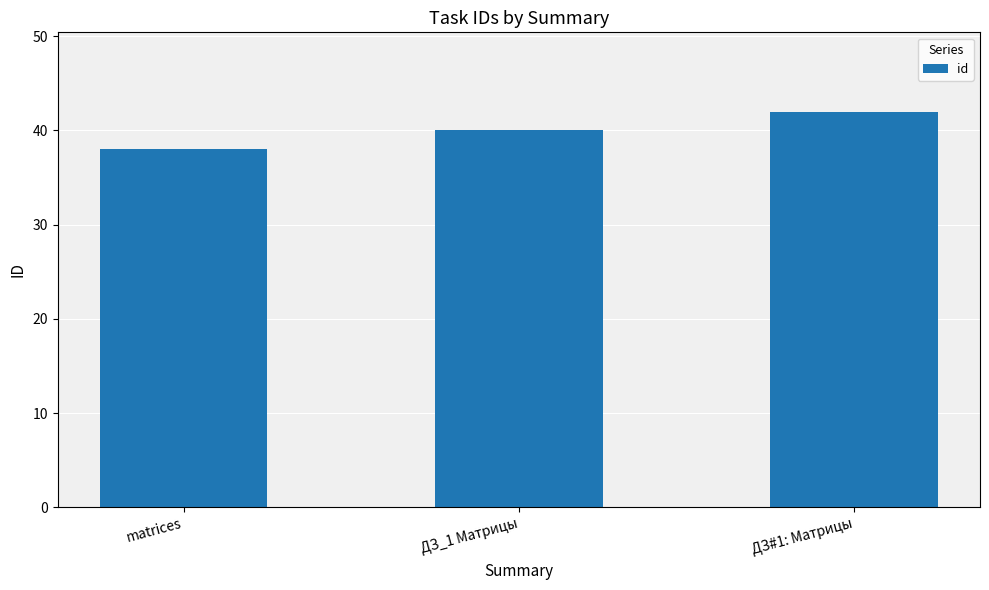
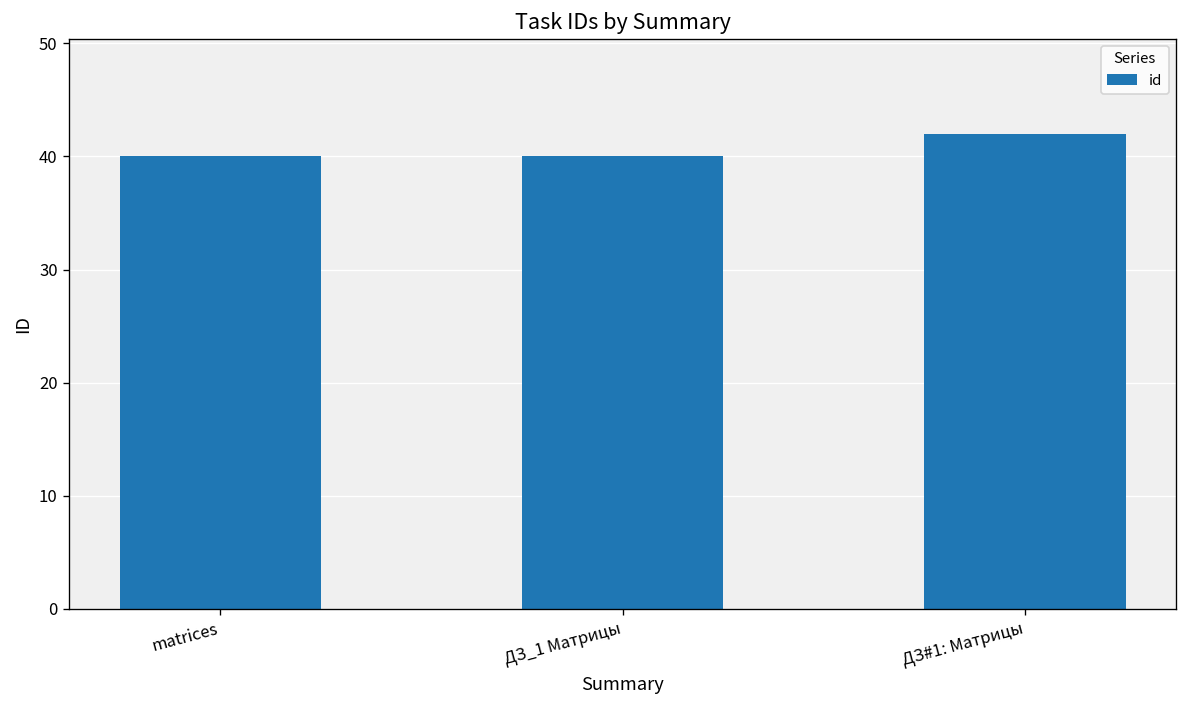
  {
-   "matrices": 38,
+   "matrices": 40,
    "ДЗ_1 Матрицы": 40,
    "ДЗ#1: Матрицы": 42
  }
